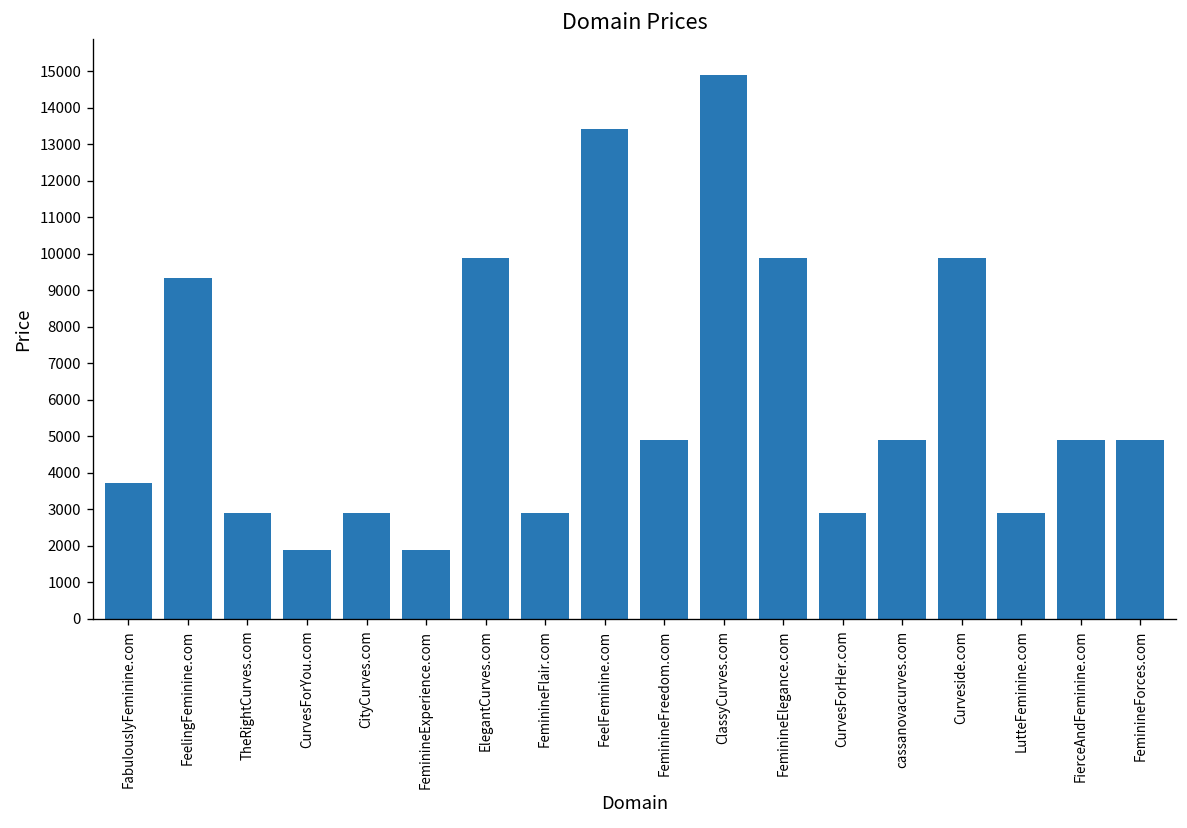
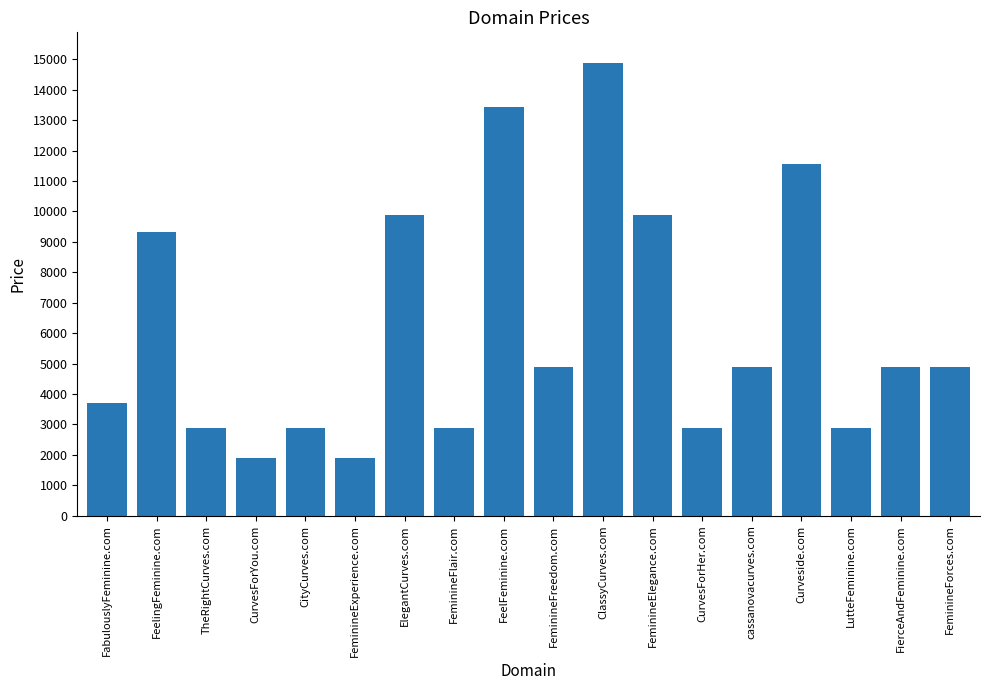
  {
    "FabulouslyFeminine.com": 3700,
    "FeelingFeminine.com": 9300,
    "TheRightCurves.com": 2900,
    "CurvesForYou.com": 1900,
    "CityCurves.com": 2900,
    "FeminineExperience.com": 1900,
    "ElegantCurves.com": 9900,
    "FeminineFlair.com": 2900,
    "FeelFeminine.com": 13400,
    "FeminineFreedom.com": 4900,
    "ClassyCurves.com": 14900,
    "FeminineElegance.com": 9900,
    "CurvesForHer.com": 2900,
    "cassanovacurves.com": 4900,
-   "Curveside.com": 9900,
+   "Curveside.com": 11500,
    "LutteFeminine.com": 2900,
    "FierceAndFeminine.com": 4900,
    "FeminineForces.com": 4900
  }
